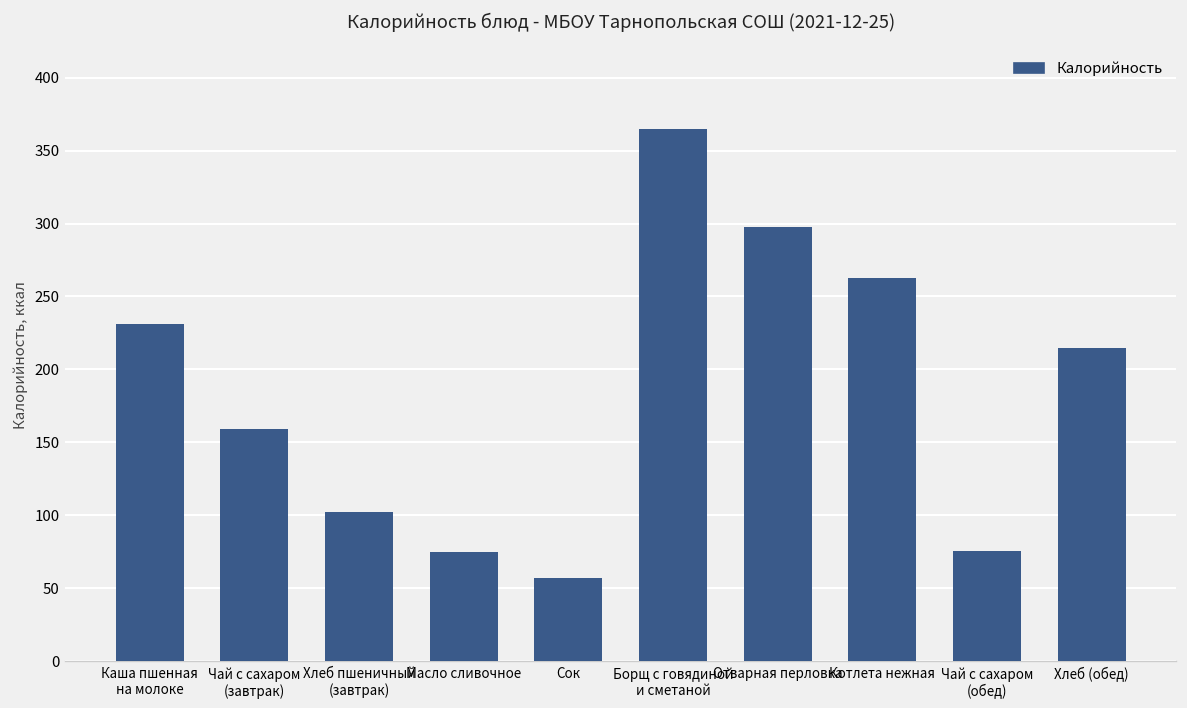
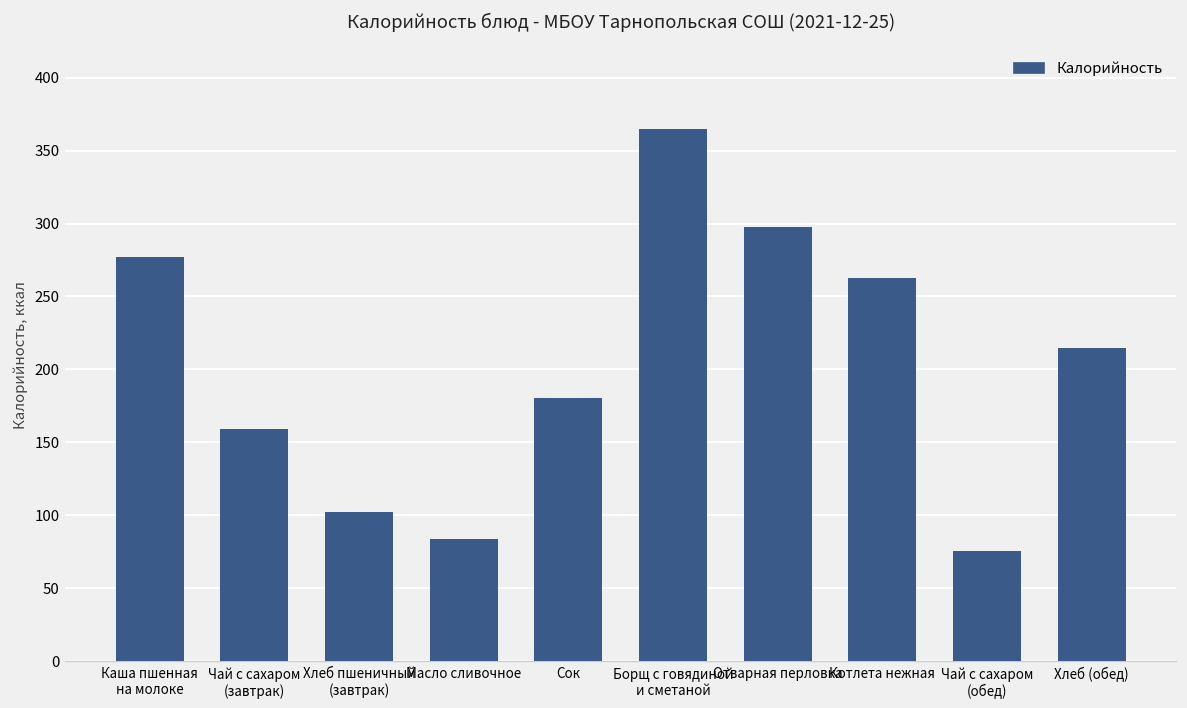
  {
-   "Каша пшенная на молоке": 231,
+   "Каша пшенная на молоке": 277,
    "Чай с сахаром (завтрак)": 159,
    "Хлеб пшеничный (завтрак)": 102,
-   "Масло сливочное": 75,
-   "Сок": 57,
+   "Масло сливочное": 84,
+   "Сок": 180,
    "Борщ с говядиной и сметаной": 365,
    "Котлета нежная": 263,
    "Чай с сахаром (обед)": 76,
    "Хлеб (обед)": 214
  }
